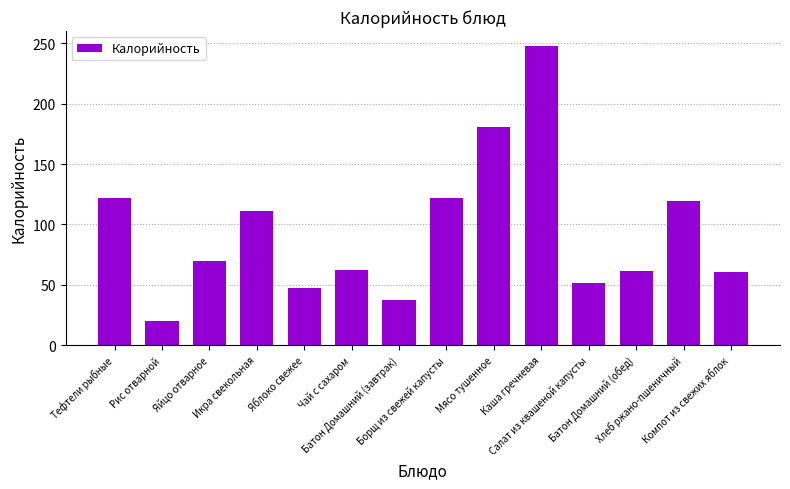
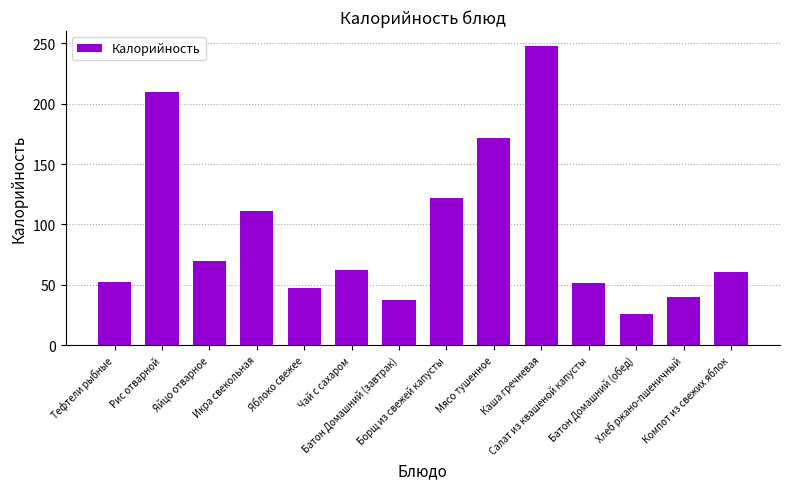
  {
-   "Тефтели рыбные": 122,
-   "Рис отварной": 20,
+   "Тефтели рыбные": 52,
+   "Рис отварной": 209,
    "Яйцо отварное": 70,
    "Икра свекольная": 111,
    "Яблоко свежее": 47,
    "Чай с сахаром": 62,
    "Батон Домашний (завтрак)": 38,
    "Борщ из свежей капусты": 122,
-   "Мясо тушенное": 181,
+   "Мясо тушенное": 172,
    "Каша гречневая": 248,
    "Салат из квашеной капусты": 51,
-   "Батон Домашний (обед)": 61,
-   "Хлеб ржано-пшеничный": 119,
+   "Батон Домашний (обед)": 26,
+   "Хлеб ржано-пшеничный": 40,
    "Компот из свежих яблок": 61
  }
